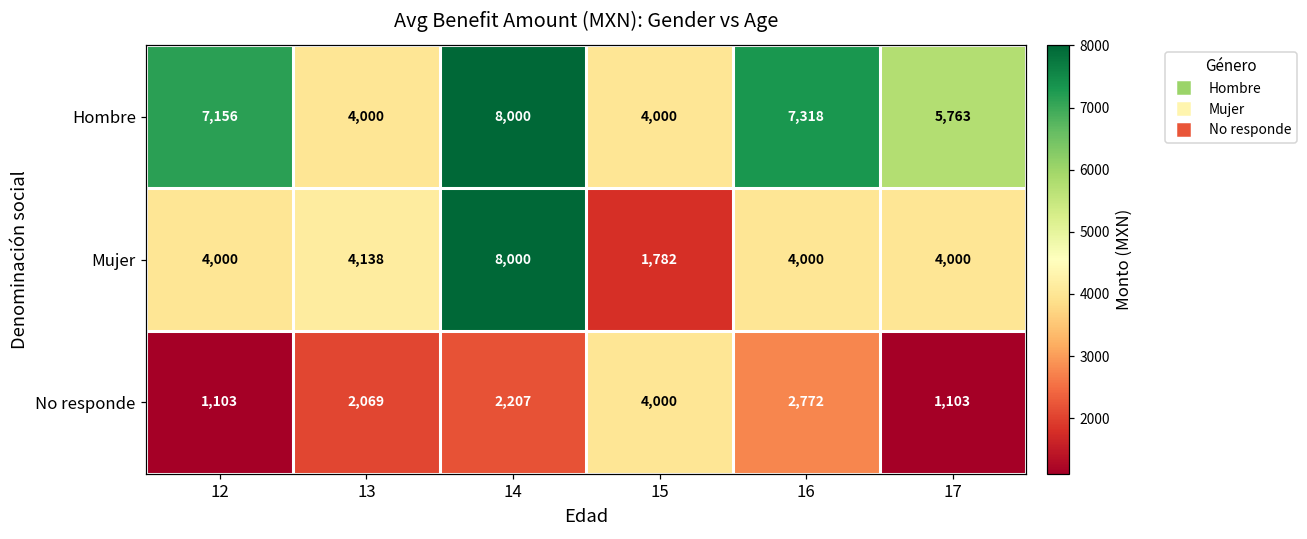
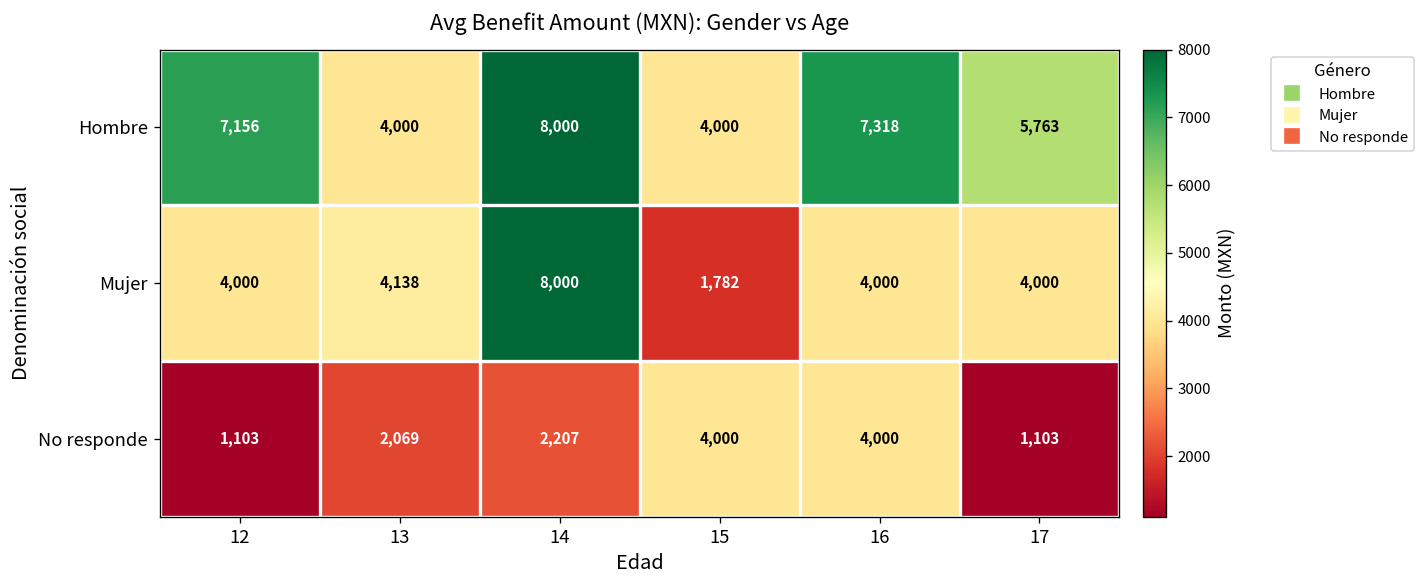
  {
    "Hombre": {
      "12": "7,156",
      "13": "4,000",
      "14": "8,000",
      "15": "4,000",
      "16": "7,318",
      "17": "5,763"
    },
    "Mujer": {
      "12": "4,000",
      "13": "4,138",
      "14": "8,000",
      "15": "1,782",
      "16": "4,000",
      "17": "4,000"
    },
    "No responde": {
      "12": "1,103",
      "13": "2,069",
      "14": "2,207",
      "15": "4,000",
-     "16": "2,772",
+     "16": "4,000",
      "17": "1,103"
    }
  }
